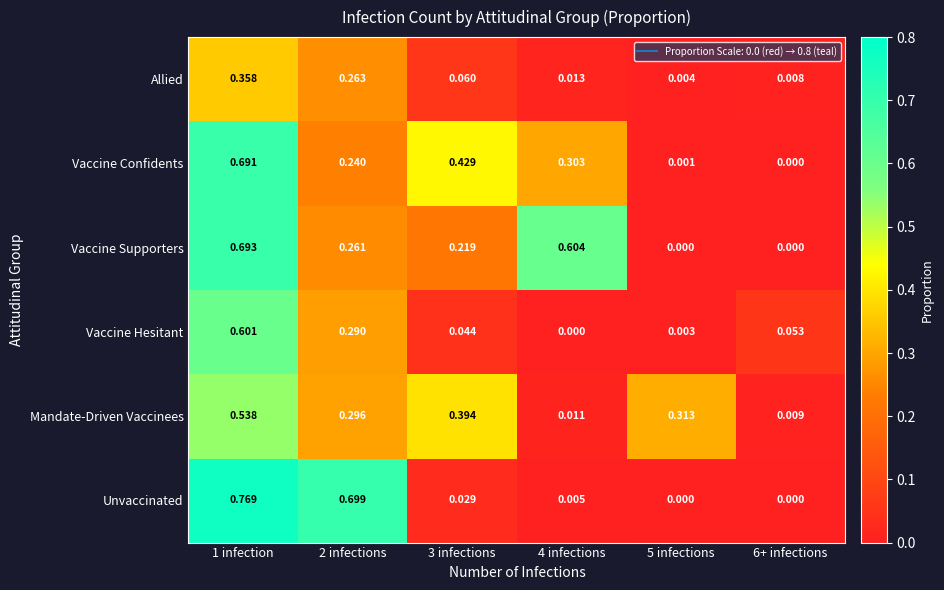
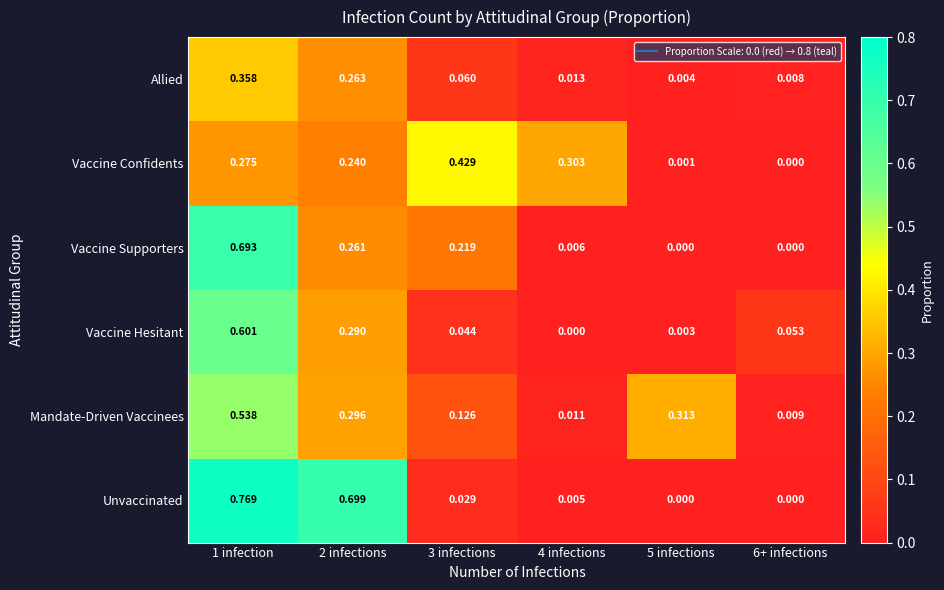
  {
    "Allied": {
      "1 infection": 0.358,
      "2 infections": 0.263,
      "3 infections": 0.060,
      "4 infections": 0.013,
      "5 infections": 0.004,
      "6+ infections": 0.008
    },
    "Vaccine Confidents": {
-     "1 infection": 0.691,
+     "1 infection": 0.275,
      "2 infections": 0.240,
      "3 infections": 0.429,
      "4 infections": 0.303,
      "5 infections": 0.001,
      "6+ infections": 0.000
    },
    "Vaccine Supporters": {
      "1 infection": 0.693,
      "2 infections": 0.261,
      "3 infections": 0.219,
-     "4 infections": 0.604,
+     "4 infections": 0.006,
      "5 infections": 0.000,
      "6+ infections": 0.000
    },
    "Vaccine Hesitant": {
      "1 infection": 0.601,
      "2 infections": 0.290,
      "3 infections": 0.044,
      "4 infections": 0.000,
      "5 infections": 0.003,
      "6+ infections": 0.053
    },
    "Mandate-Driven Vaccinees": {
      "1 infection": 0.538,
      "2 infections": 0.296,
-     "3 infections": 0.394,
+     "3 infections": 0.126,
      "4 infections": 0.011,
      "5 infections": 0.313,
      "6+ infections": 0.009
    },
    "Unvaccinated": {
      "1 infection": 0.769,
      "2 infections": 0.699,
      "3 infections": 0.029,
      "4 infections": 0.005,
      "5 infections": 0.000,
      "6+ infections": 0.000
    }
  }
